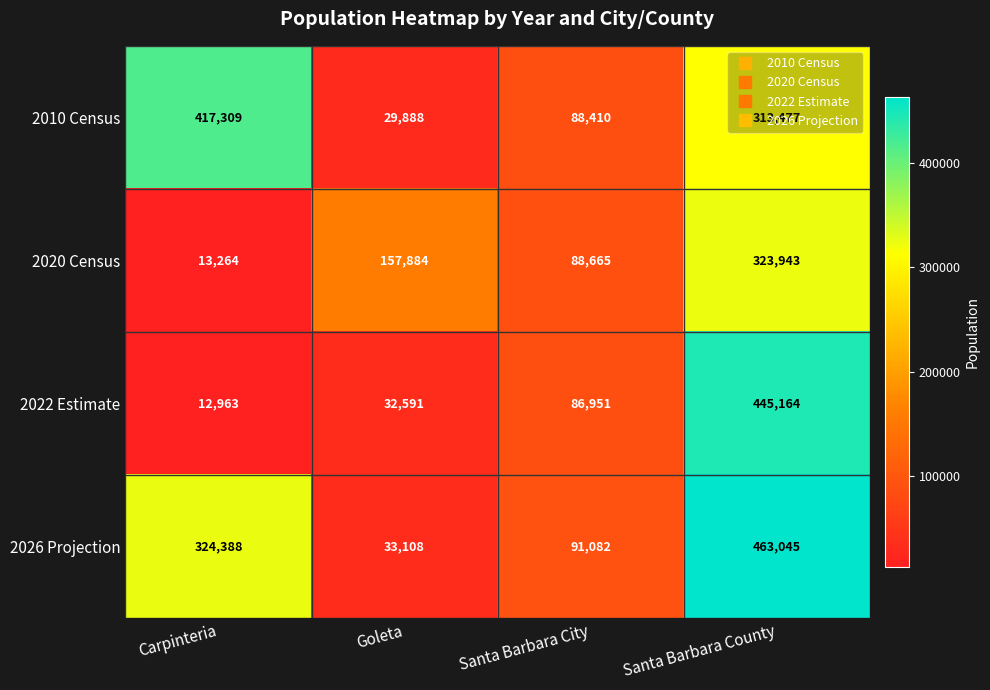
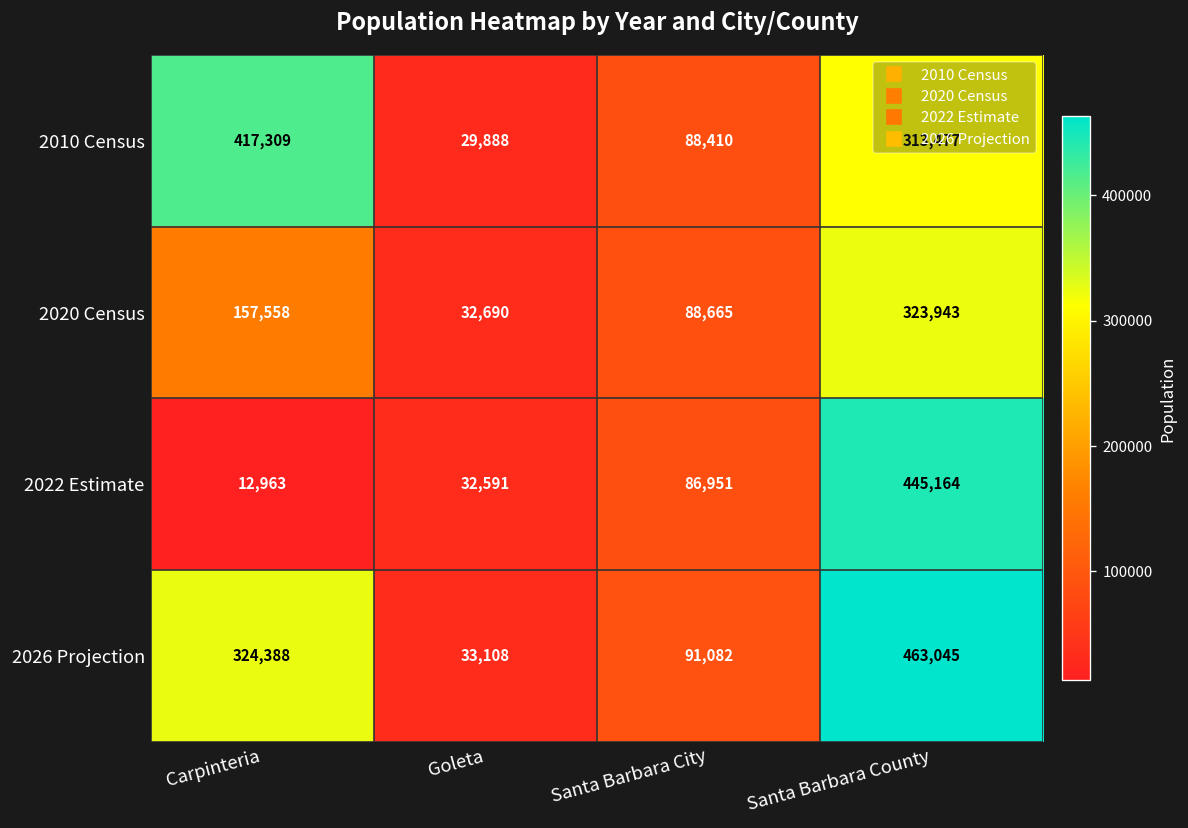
  {
    "2010 Census": {
      "Carpinteria": "417,309",
      "Goleta": "29,888",
      "Santa Barbara City": "88,410"
    },
    "2020 Census": {
-     "Carpinteria": "13,264",
-     "Goleta": "157,884",
+     "Carpinteria": "157,558",
+     "Goleta": "32,690",
      "Santa Barbara City": "88,665",
      "Santa Barbara County": "323,943"
    },
    "2022 Estimate": {
      "Carpinteria": "12,963",
      "Goleta": "32,591",
      "Santa Barbara City": "86,951",
      "Santa Barbara County": "445,164"
    },
    "2026 Projection": {
      "Carpinteria": "324,388",
      "Goleta": "33,108",
      "Santa Barbara City": "91,082",
      "Santa Barbara County": "463,045"
    }
  }
